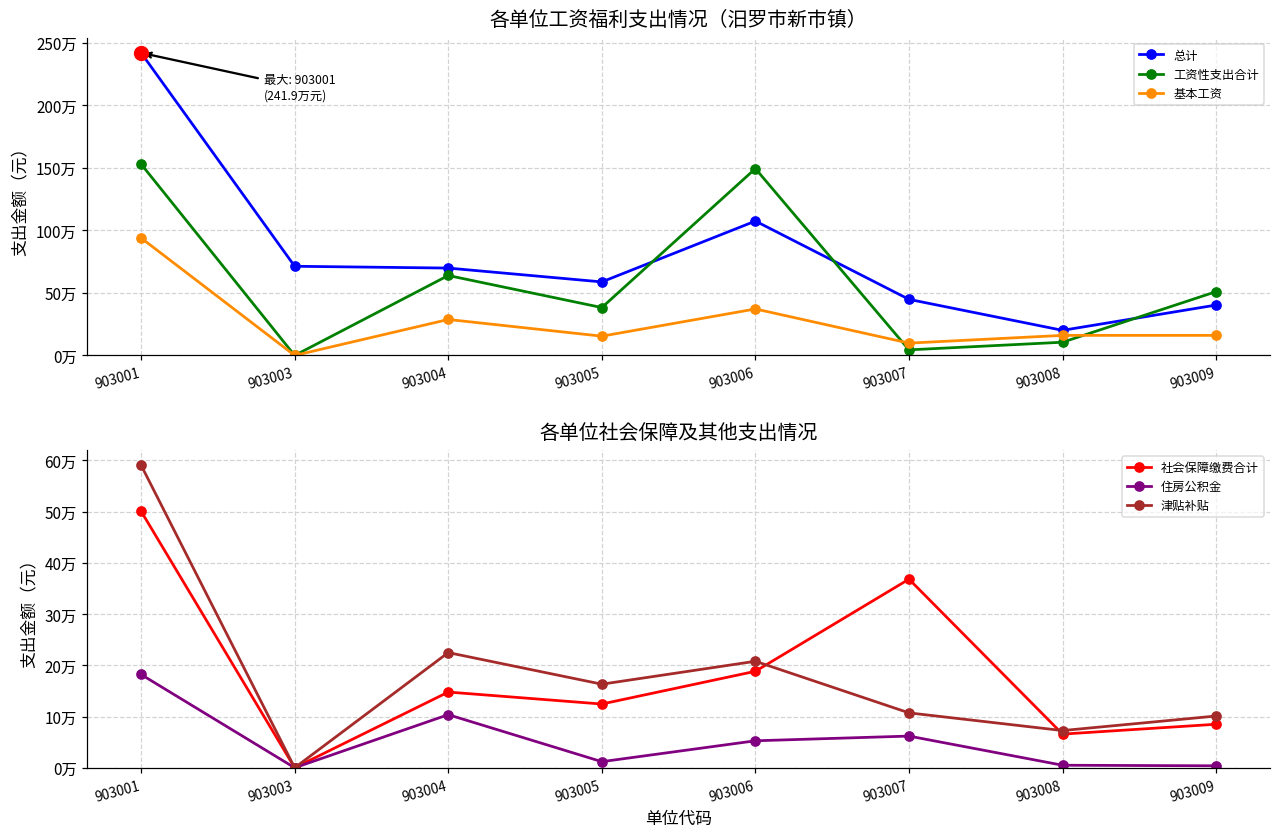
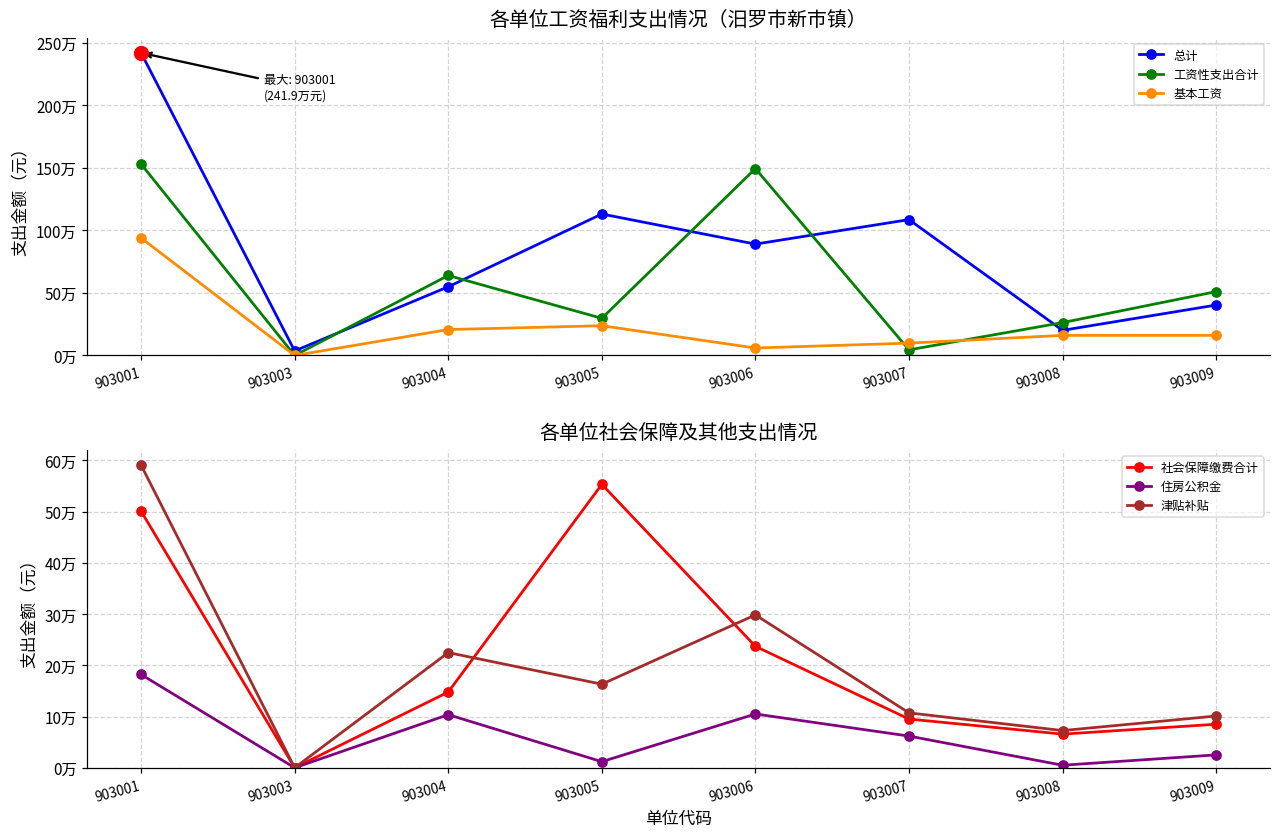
  {
    "各单位工资福利支出情况（汨罗市新市镇）": {
      "总计": {
-       "903003": "71万",
-       "903004": "70万",
-       "903005": "59万",
-       "903006": "107万",
-       "903007": "45万",
+       "903003": "4万",
+       "903004": "55万",
+       "903005": "113万",
+       "903006": "89万",
+       "903007": "109万",
        "903008": "20万",
        "903009": "40万"
      },
      "工资性支出合计": {
        "903001": "153万",
        "903004": "64万",
-       "903005": "38万",
+       "903005": "30万",
        "903006": "149万",
        "903007": "4万",
-       "903008": "11万",
+       "903008": "26万",
        "903009": "51万"
      },
      "基本工资": {
        "903001": "94万",
-       "903004": "29万",
-       "903005": "15万",
-       "903006": "37万",
+       "903004": "21万",
+       "903005": "24万",
+       "903006": "6万",
        "903007": "10万",
        "903008": "16万",
        "903009": "16万"
      }
    },
    "各单位社会保障及其他支出情况": {
      "社会保障缴费合计": {
        "903001": "50万",
        "903004": "15万",
-       "903005": "12万",
-       "903006": "19万",
-       "903007": "37万",
+       "903005": "55万",
+       "903006": "24万",
+       "903007": "10万",
        "903008": "7万",
        "903009": "8万"
      },
      "住房公积金": {
        "903001": "18万",
        "903004": "10万",
        "903005": "1万",
-       "903006": "5万",
+       "903006": "10万",
        "903007": "6万",
        "903008": "0万",
-       "903009": "0万"
+       "903009": "3万"
      },
      "津贴补贴": {
        "903001": "59万",
        "903004": "22万",
        "903005": "16万",
-       "903006": "21万",
+       "903006": "30万",
        "903007": "11万",
        "903008": "7万",
        "903009": "10万"
      }
    }
  }
